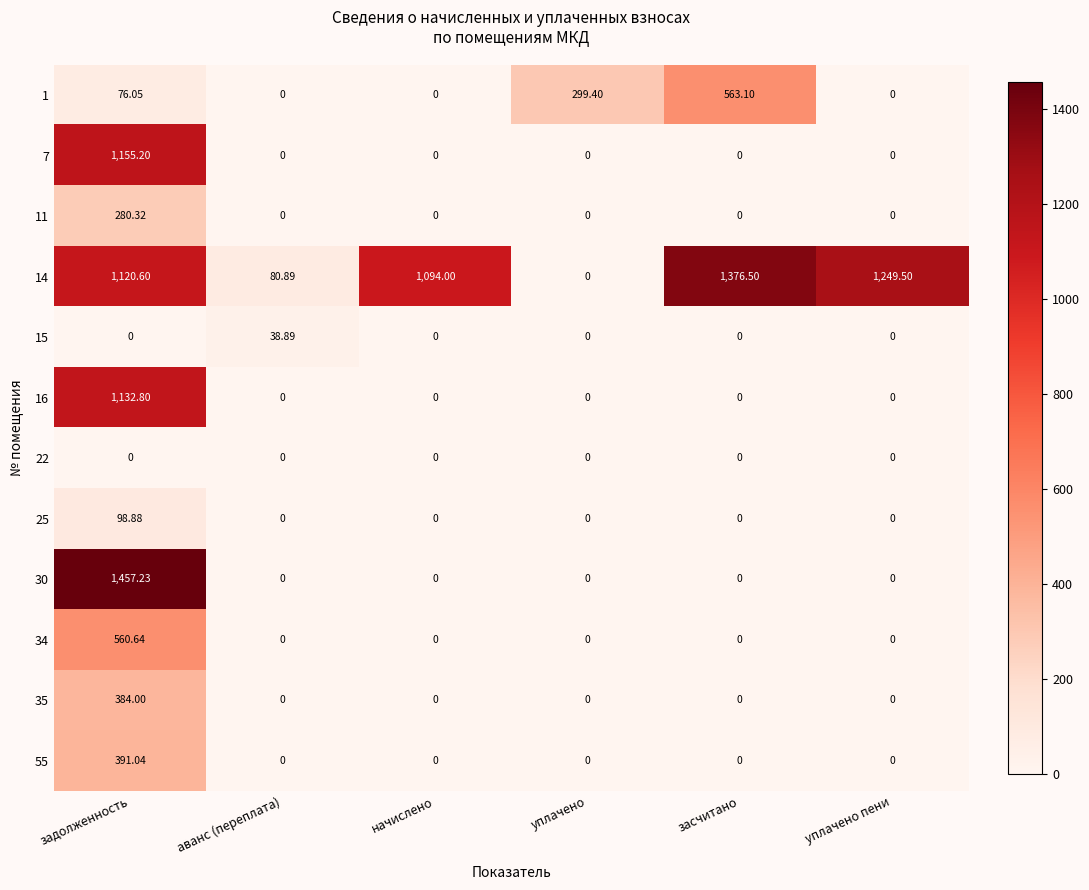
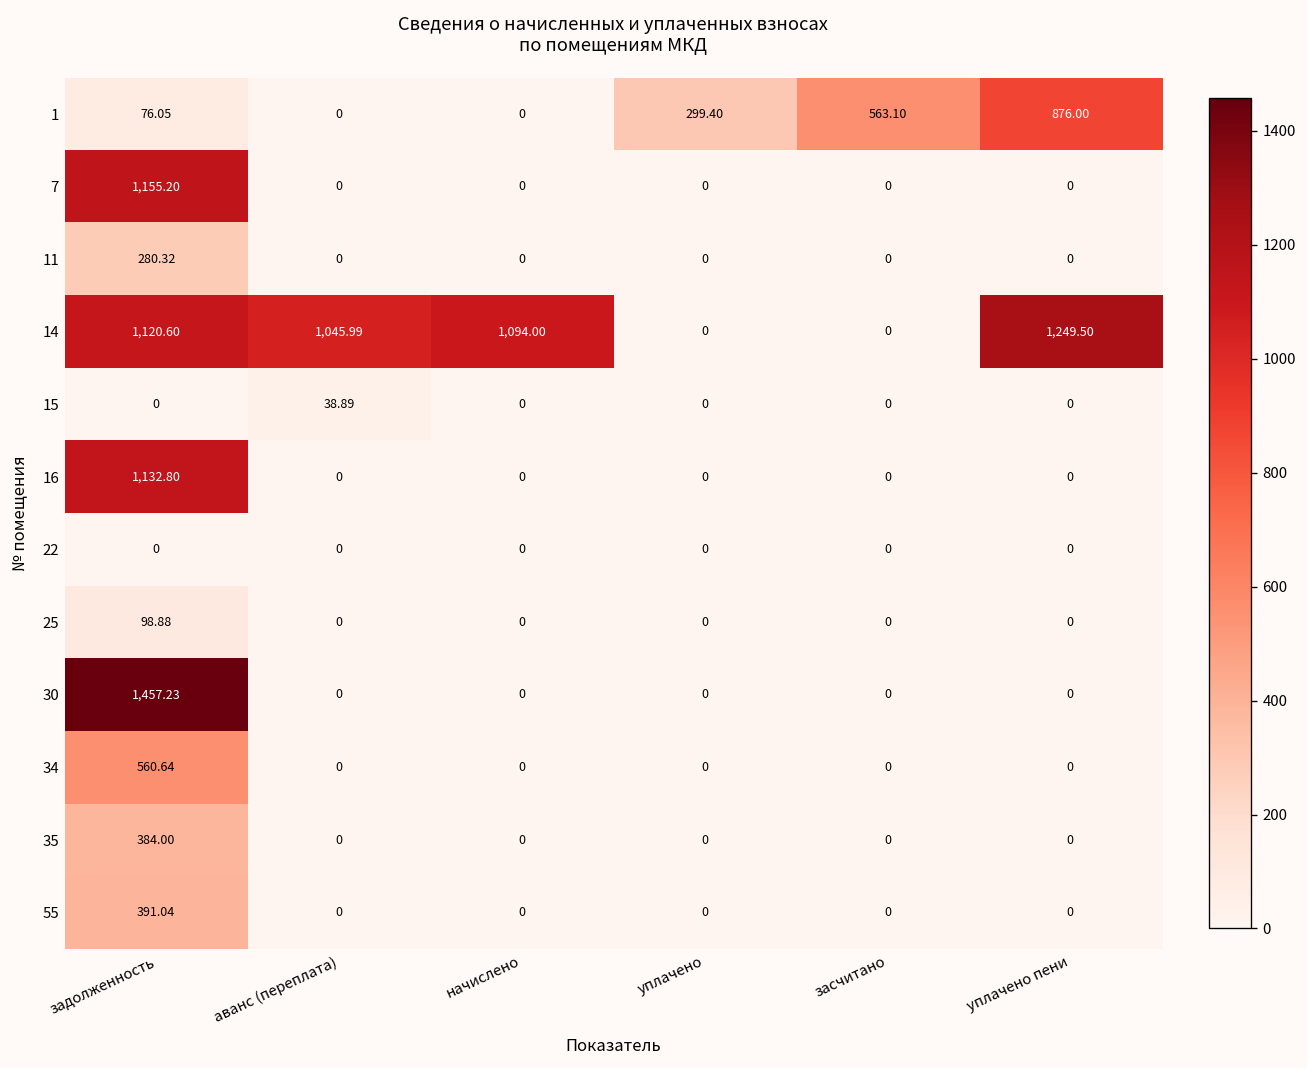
  {
    "1": {
      "задолженность": "76.05",
      "аванс (переплата)": "0",
      "начислено": "0",
      "уплачено": "299.40",
      "засчитано": "563.10",
-     "уплачено пени": "0"
+     "уплачено пени": "876.00"
    },
    "7": {
      "задолженность": "1,155.20",
      "аванс (переплата)": "0",
      "начислено": "0",
      "уплачено": "0",
      "засчитано": "0",
      "уплачено пени": "0"
    },
    "11": {
      "задолженность": "280.32",
      "аванс (переплата)": "0",
      "начислено": "0",
      "уплачено": "0",
      "засчитано": "0",
      "уплачено пени": "0"
    },
    "14": {
      "задолженность": "1,120.60",
-     "аванс (переплата)": "80.89",
+     "аванс (переплата)": "1,045.99",
      "начислено": "1,094.00",
      "уплачено": "0",
-     "засчитано": "1,376.50",
+     "засчитано": "0",
      "уплачено пени": "1,249.50"
    },
    "15": {
      "задолженность": "0",
      "аванс (переплата)": "38.89",
      "начислено": "0",
      "уплачено": "0",
      "засчитано": "0",
      "уплачено пени": "0"
    },
    "16": {
      "задолженность": "1,132.80",
      "аванс (переплата)": "0",
      "начислено": "0",
      "уплачено": "0",
      "засчитано": "0",
      "уплачено пени": "0"
    },
    "22": {
      "задолженность": "0",
      "аванс (переплата)": "0",
      "начислено": "0",
      "уплачено": "0",
      "засчитано": "0",
      "уплачено пени": "0"
    },
    "25": {
      "задолженность": "98.88",
      "аванс (переплата)": "0",
      "начислено": "0",
      "уплачено": "0",
      "засчитано": "0",
      "уплачено пени": "0"
    },
    "30": {
      "задолженность": "1,457.23",
      "аванс (переплата)": "0",
      "начислено": "0",
      "уплачено": "0",
      "засчитано": "0",
      "уплачено пени": "0"
    },
    "34": {
      "задолженность": "560.64",
      "аванс (переплата)": "0",
      "начислено": "0",
      "уплачено": "0",
      "засчитано": "0",
      "уплачено пени": "0"
    },
    "35": {
      "задолженность": "384.00",
      "аванс (переплата)": "0",
      "начислено": "0",
      "уплачено": "0",
      "засчитано": "0",
      "уплачено пени": "0"
    },
    "55": {
      "задолженность": "391.04",
      "аванс (переплата)": "0",
      "начислено": "0",
      "уплачено": "0",
      "засчитано": "0",
      "уплачено пени": "0"
    }
  }
